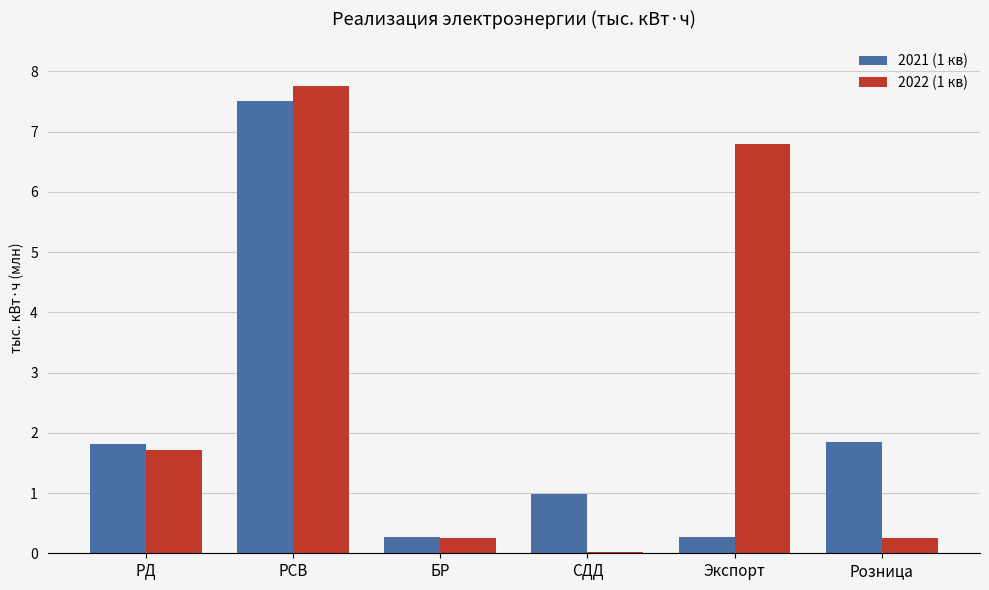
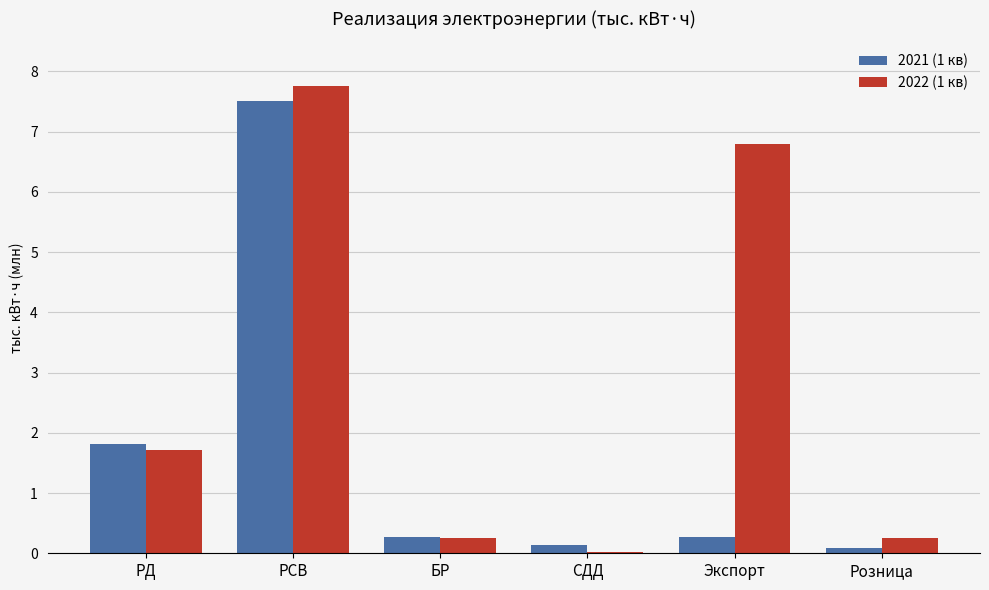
  {
    "2021 (1 кв)": {
      "РД": 1.8,
      "РСВ": 7.5,
      "БР": 0.3,
-     "СДД": 1.0,
+     "СДД": 0.1,
      "Экспорт": 0.3,
-     "Розница": 1.9
+     "Розница": 0.1
    },
    "2022 (1 кв)": {
      "РД": 1.7,
      "РСВ": 7.8,
      "БР": 0.3,
      "Экспорт": 6.8,
      "Розница": 0.3
    }
  }
